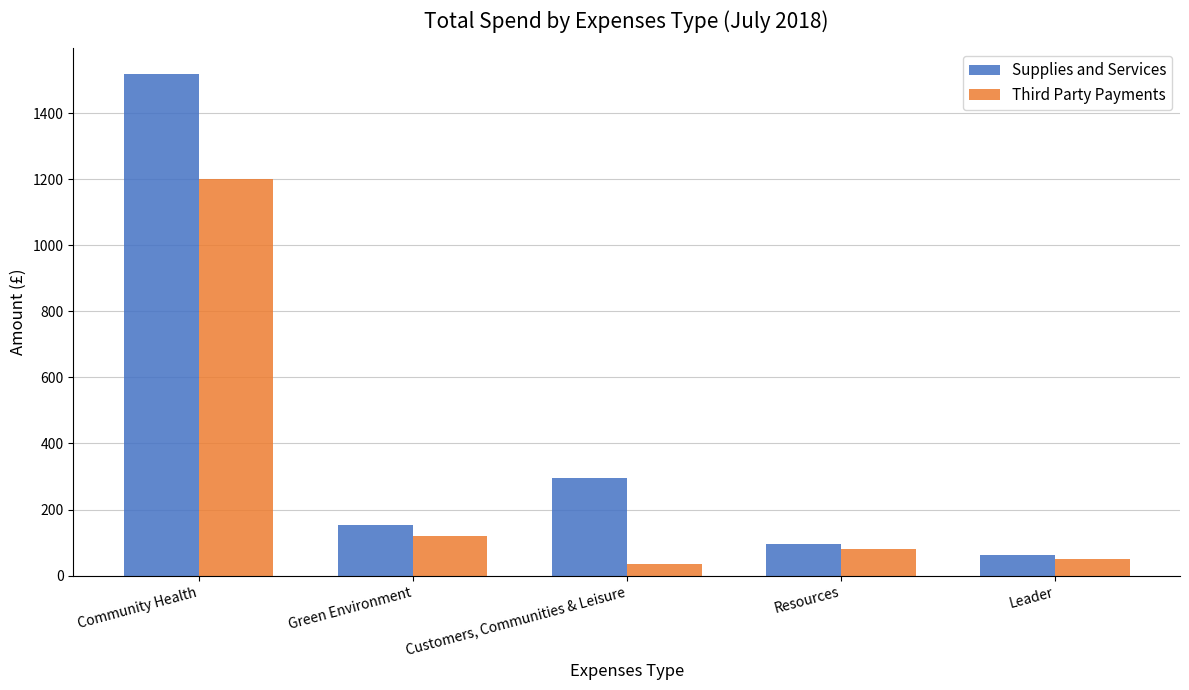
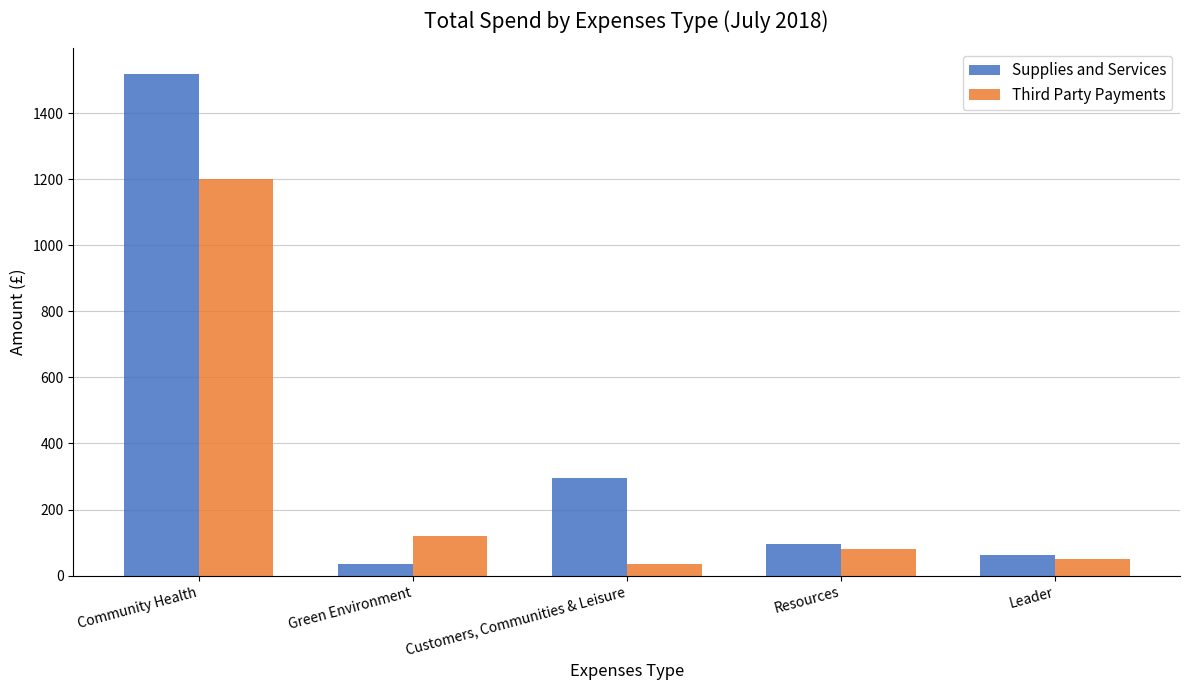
  {
    "Supplies and Services": {
      "Community Health": 1520,
-     "Green Environment": 150,
+     "Green Environment": 40,
      "Customers, Communities & Leisure": 300,
      "Resources": 100,
      "Leader": 60
    },
    "Third Party Payments": {
      "Community Health": 1200,
      "Green Environment": 120,
      "Customers, Communities & Leisure": 40,
      "Resources": 80,
      "Leader": 50
    }
  }
